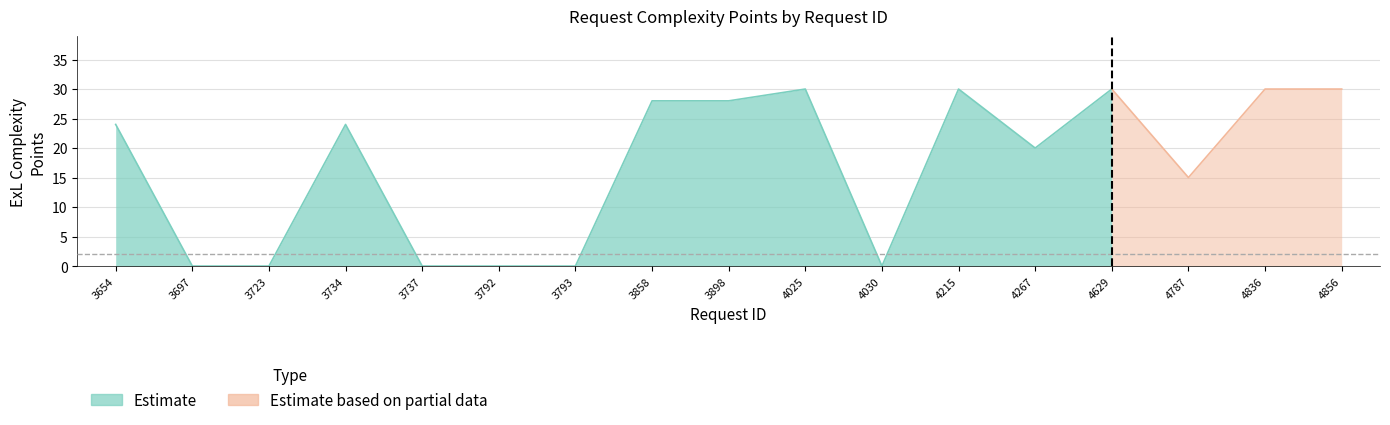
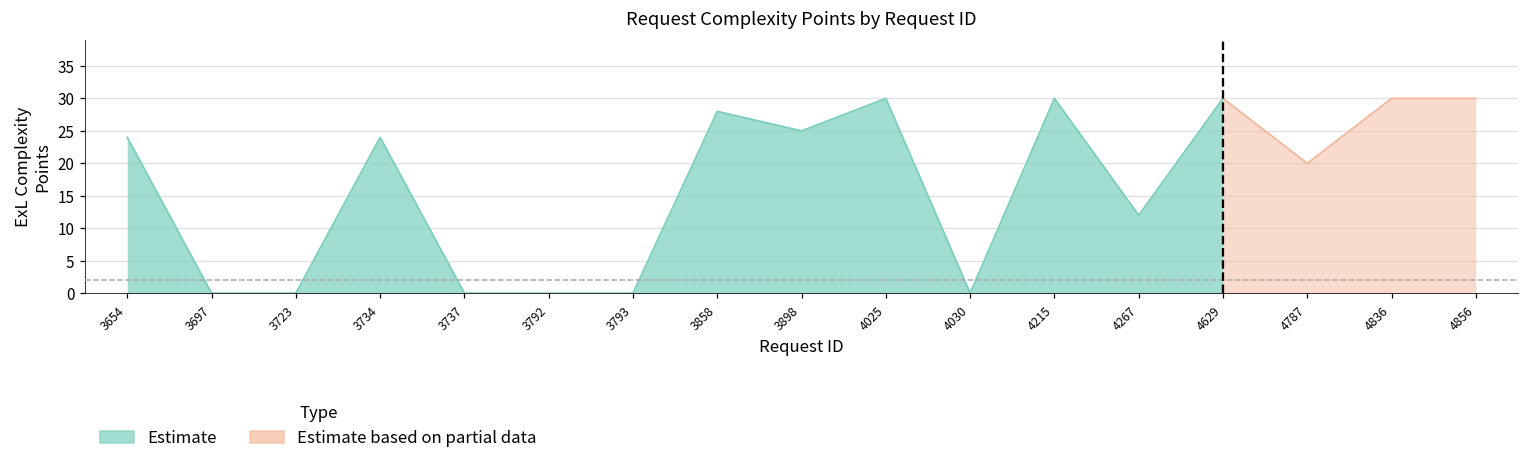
  {
    "Estimate": {
      "3654": 24,
      "3697": 0,
      "3723": 0,
      "3734": 24,
      "3737": 0,
      "3792": 0,
      "3793": 0,
      "3858": 28,
-     "3898": 28,
+     "3898": 25,
      "4025": 30,
      "4030": 0,
      "4215": 30,
-     "4267": 20
+     "4267": 12
    },
    "Estimate based on partial data": {
-     "4787": 15,
+     "4787": 20,
      "4836": 30,
      "4856": 30
    }
  }
